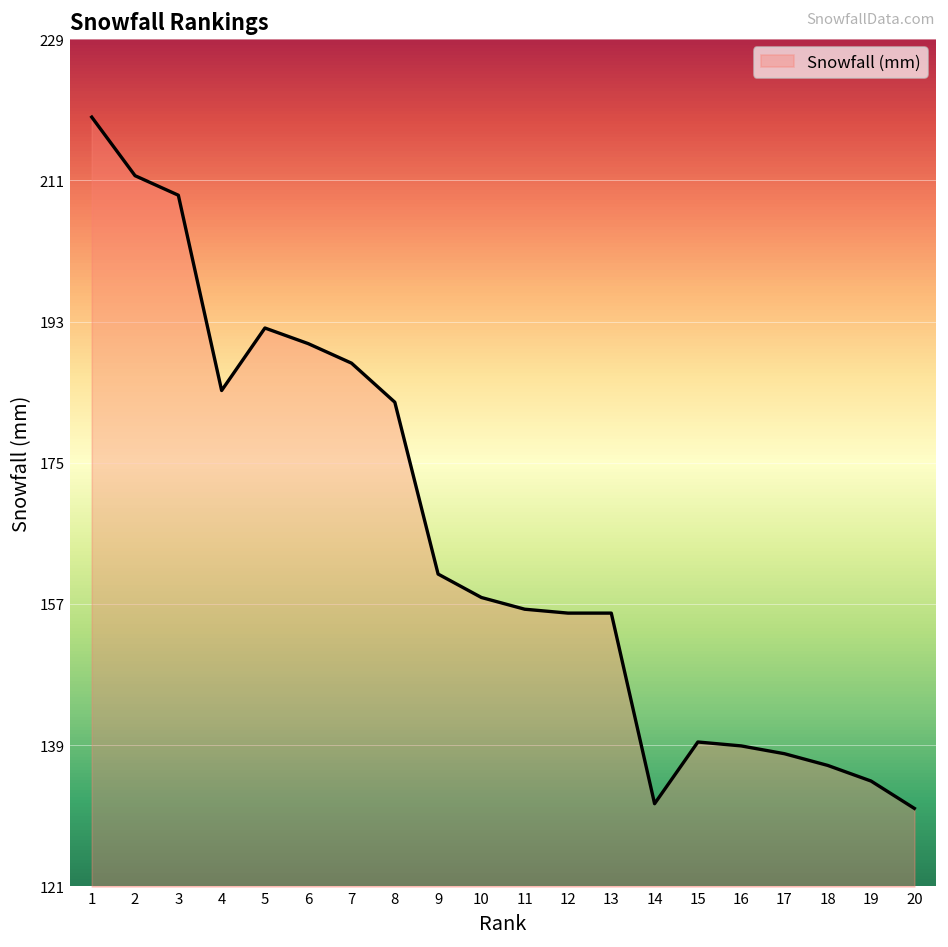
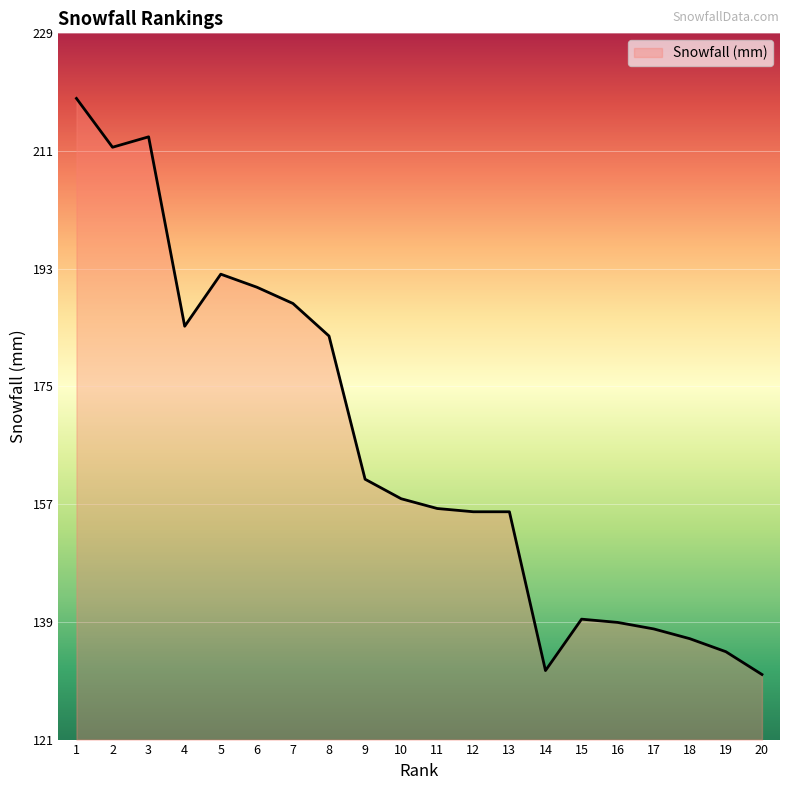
  {
    "1": 220,
    "2": 212,
-   "3": 210,
+   "3": 214,
    "4": 185,
    "5": 193,
    "6": 191,
    "7": 188,
    "8": 183,
    "9": 161,
    "10": 158,
    "11": 157,
    "12": 156,
    "13": 156,
    "14": 132,
    "15": 140,
    "16": 139,
    "17": 138,
    "18": 137,
    "19": 135,
    "20": 131
  }
